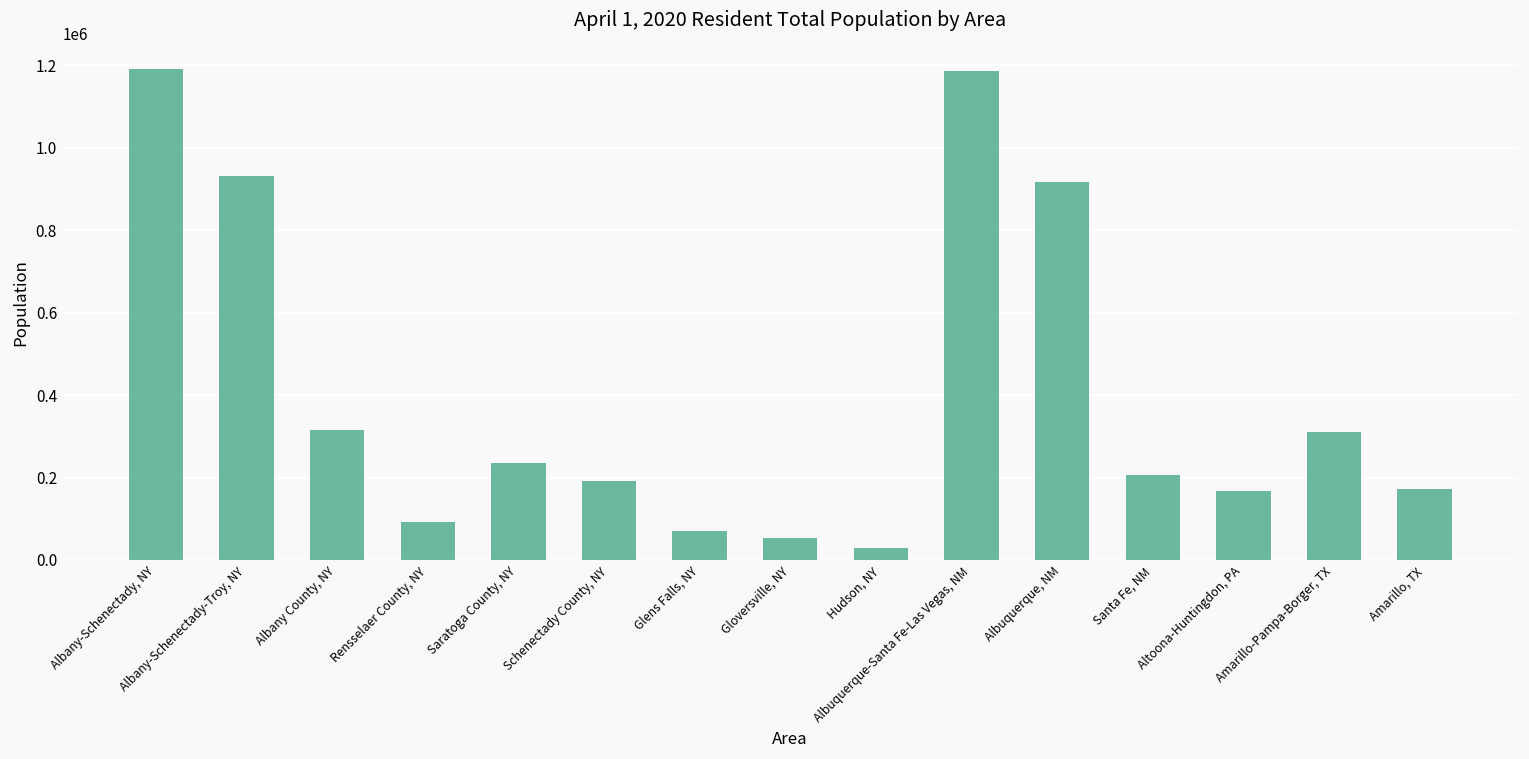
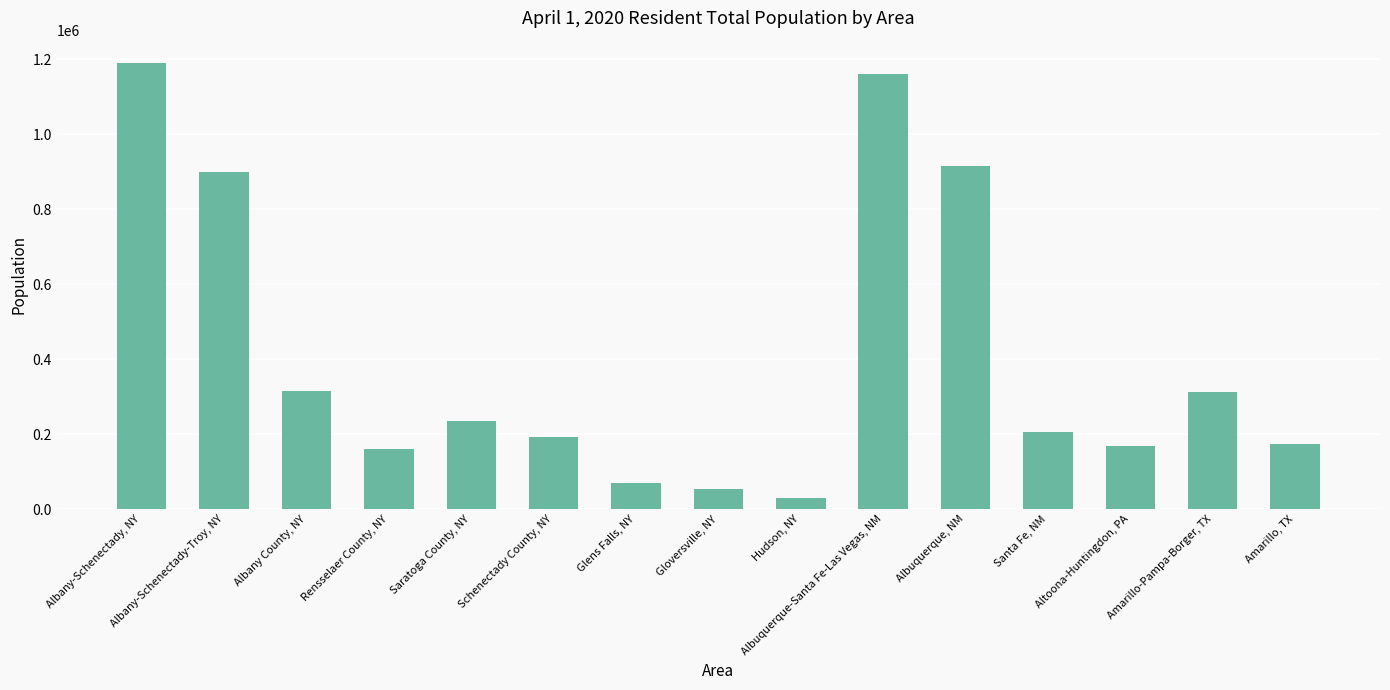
  {
    "Albany-Schenectady, NY": 1190000,
-   "Albany-Schenectady-Troy, NY": 930000,
+   "Albany-Schenectady-Troy, NY": 900000,
    "Albany County, NY": 310000,
-   "Rensselaer County, NY": 90000,
+   "Rensselaer County, NY": 160000,
    "Saratoga County, NY": 240000,
    "Schenectady County, NY": 190000,
    "Glens Falls, NY": 70000,
    "Gloversville, NY": 50000,
    "Hudson, NY": 30000,
-   "Albuquerque-Santa Fe-Las Vegas, NM": 1190000,
+   "Albuquerque-Santa Fe-Las Vegas, NM": 1160000,
    "Albuquerque, NM": 920000,
    "Santa Fe, NM": 210000,
    "Altoona-Huntingdon, PA": 170000,
    "Amarillo-Pampa-Borger, TX": 310000,
    "Amarillo, TX": 170000
  }
